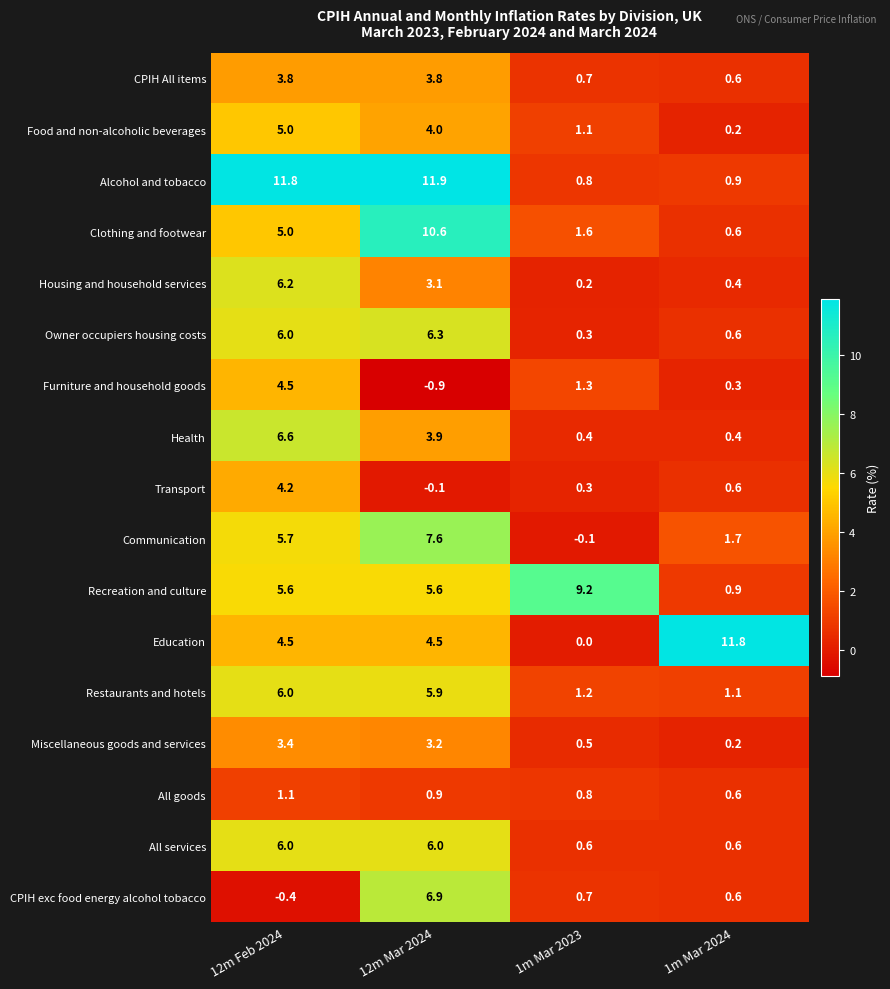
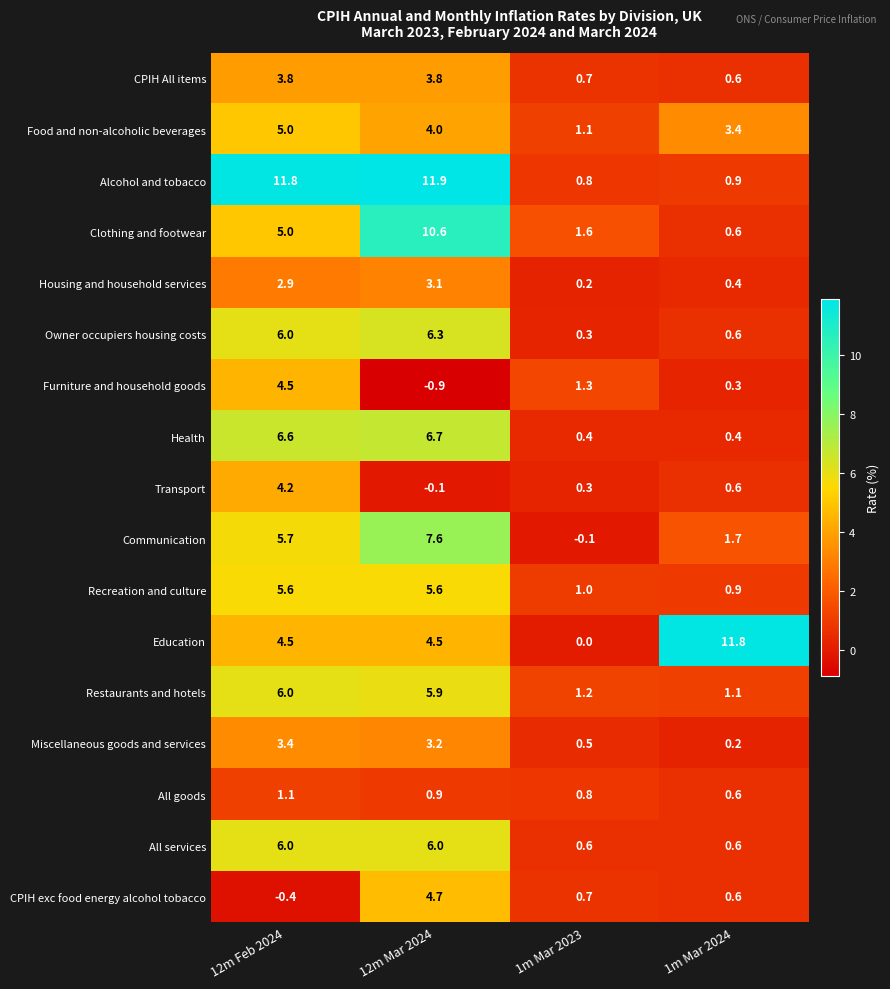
  {
    "CPIH All items": {
      "12m Feb 2024": 3.8,
      "12m Mar 2024": 3.8,
      "1m Mar 2023": 0.7,
      "1m Mar 2024": 0.6
    },
    "Food and non-alcoholic beverages": {
      "12m Feb 2024": 5.0,
      "12m Mar 2024": 4.0,
      "1m Mar 2023": 1.1,
-     "1m Mar 2024": 0.2
+     "1m Mar 2024": 3.4
    },
    "Alcohol and tobacco": {
      "12m Feb 2024": 11.8,
      "12m Mar 2024": 11.9,
      "1m Mar 2023": 0.8,
      "1m Mar 2024": 0.9
    },
    "Clothing and footwear": {
      "12m Feb 2024": 5.0,
      "12m Mar 2024": 10.6,
      "1m Mar 2023": 1.6,
      "1m Mar 2024": 0.6
    },
    "Housing and household services": {
-     "12m Feb 2024": 6.2,
+     "12m Feb 2024": 2.9,
      "12m Mar 2024": 3.1,
      "1m Mar 2023": 0.2,
      "1m Mar 2024": 0.4
    },
    "Owner occupiers housing costs": {
      "12m Feb 2024": 6.0,
      "12m Mar 2024": 6.3,
      "1m Mar 2023": 0.3,
      "1m Mar 2024": 0.6
    },
    "Furniture and household goods": {
      "12m Feb 2024": 4.5,
      "12m Mar 2024": -0.9,
      "1m Mar 2023": 1.3,
      "1m Mar 2024": 0.3
    },
    "Health": {
      "12m Feb 2024": 6.6,
-     "12m Mar 2024": 3.9,
+     "12m Mar 2024": 6.7,
      "1m Mar 2023": 0.4,
      "1m Mar 2024": 0.4
    },
    "Transport": {
      "12m Feb 2024": 4.2,
      "12m Mar 2024": -0.1,
      "1m Mar 2023": 0.3,
      "1m Mar 2024": 0.6
    },
    "Communication": {
      "12m Feb 2024": 5.7,
      "12m Mar 2024": 7.6,
      "1m Mar 2023": -0.1,
      "1m Mar 2024": 1.7
    },
    "Recreation and culture": {
      "12m Feb 2024": 5.6,
      "12m Mar 2024": 5.6,
-     "1m Mar 2023": 9.2,
+     "1m Mar 2023": 1.0,
      "1m Mar 2024": 0.9
    },
    "Education": {
      "12m Feb 2024": 4.5,
      "12m Mar 2024": 4.5,
      "1m Mar 2023": 0.0,
      "1m Mar 2024": 11.8
    },
    "Restaurants and hotels": {
      "12m Feb 2024": 6.0,
      "12m Mar 2024": 5.9,
      "1m Mar 2023": 1.2,
      "1m Mar 2024": 1.1
    },
    "Miscellaneous goods and services": {
      "12m Feb 2024": 3.4,
      "12m Mar 2024": 3.2,
      "1m Mar 2023": 0.5,
      "1m Mar 2024": 0.2
    },
    "All goods": {
      "12m Feb 2024": 1.1,
      "12m Mar 2024": 0.9,
      "1m Mar 2023": 0.8,
      "1m Mar 2024": 0.6
    },
    "All services": {
      "12m Feb 2024": 6.0,
      "12m Mar 2024": 6.0,
      "1m Mar 2023": 0.6,
      "1m Mar 2024": 0.6
    },
    "CPIH exc food energy alcohol tobacco": {
      "12m Feb 2024": -0.4,
-     "12m Mar 2024": 6.9,
+     "12m Mar 2024": 4.7,
      "1m Mar 2023": 0.7,
      "1m Mar 2024": 0.6
    }
  }
